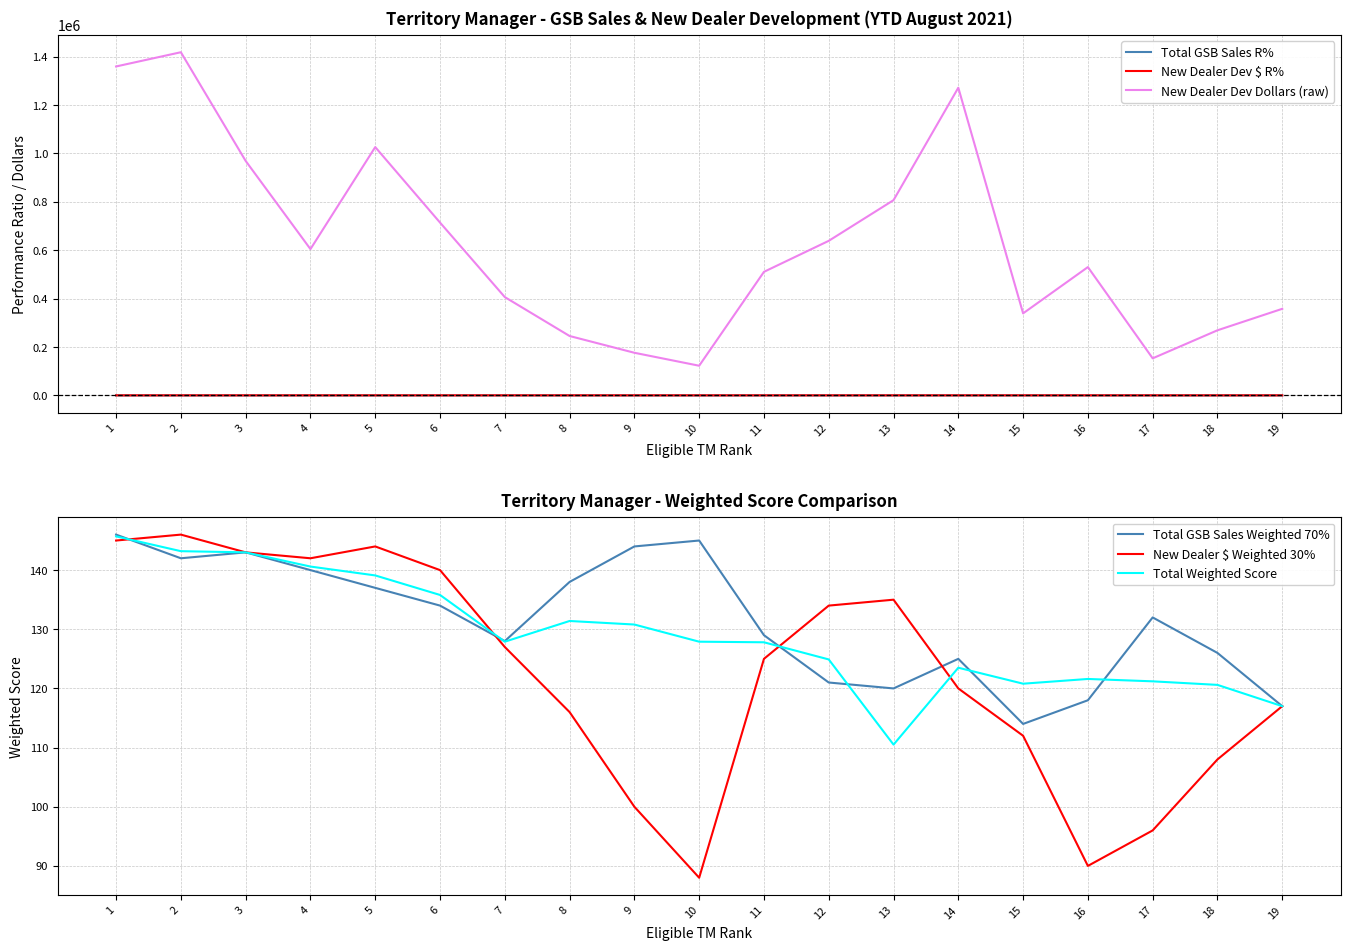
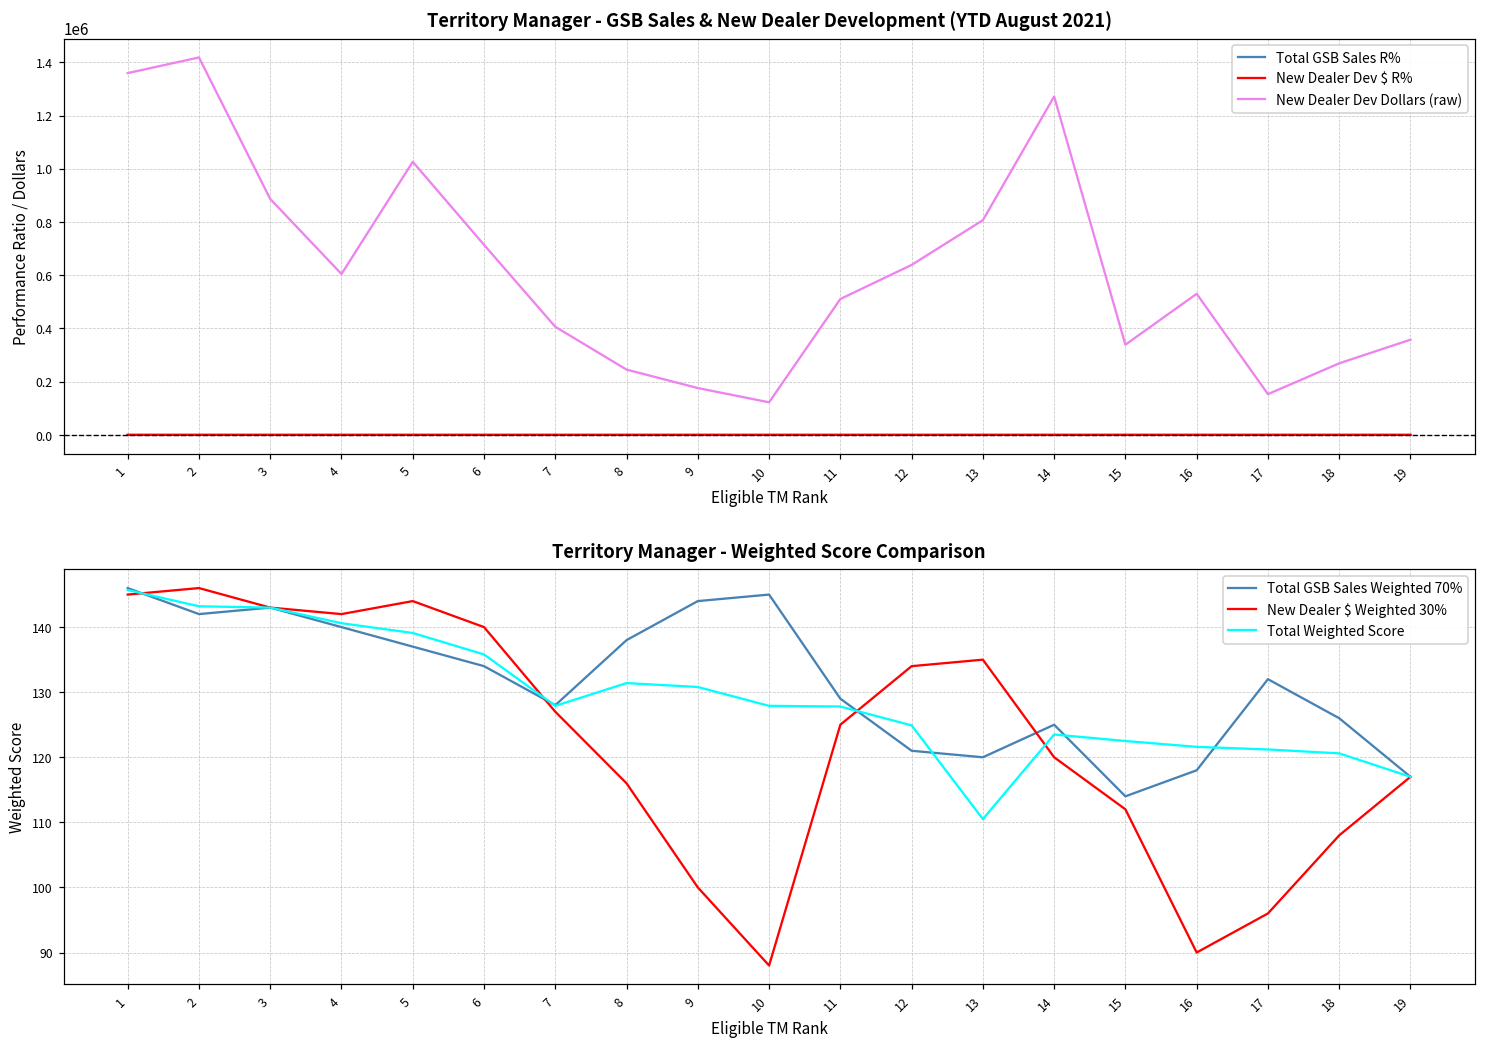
  {
    "Territory Manager - GSB Sales & New Dealer Development (YTD August 2021)": {
      "New Dealer Dev $ R%": {
        "1": 0,
        "2": 0,
        "3": 0,
        "4": 0,
        "5": 0,
        "6": 0,
        "7": 0,
        "8": 0,
        "9": 0,
        "10": 0,
        "11": 0,
        "12": 0,
        "13": 0,
        "14": 0,
        "15": 0,
        "16": 0,
        "17": 0,
        "18": 0,
        "19": 0
      },
      "New Dealer Dev Dollars (raw)": {
        "1": 1360000,
        "2": 1420000,
-       "3": 970000,
+       "3": 890000,
        "4": 600000,
        "5": 1030000,
        "6": 710000,
        "7": 410000,
        "8": 250000,
        "9": 180000,
        "10": 120000,
        "11": 510000,
        "12": 640000,
        "13": 810000,
        "14": 1270000,
        "15": 340000,
        "16": 530000,
        "17": 150000,
        "18": 270000,
        "19": 360000
      }
    },
    "Territory Manager - Weighted Score Comparison": {
      "Total GSB Sales Weighted 70%": {
        "2": 142,
        "4": 140,
        "5": 137,
        "6": 134,
        "8": 138,
        "9": 144,
        "10": 145,
        "11": 129,
        "12": 121,
        "13": 120,
        "14": 125,
        "15": 114,
        "16": 118,
        "17": 132,
        "18": 126
      },
      "New Dealer $ Weighted 30%": {
        "1": 145,
        "2": 146,
        "4": 142,
        "5": 144,
        "6": 140,
        "7": 127,
        "8": 116,
        "9": 100,
        "10": 88,
        "11": 125,
        "12": 134,
        "13": 135,
        "14": 120,
        "15": 112,
        "16": 90,
        "17": 96,
        "18": 108
      },
      "Total Weighted Score": {
        "2": 143,
        "4": 141,
        "5": 139,
        "6": 136,
        "8": 131,
        "9": 131,
        "10": 128,
        "11": 128,
        "12": 125,
        "13": 111,
        "14": 124,
-       "15": 121,
+       "15": 123,
        "16": 122,
        "17": 121,
        "18": 121
      }
    }
  }
